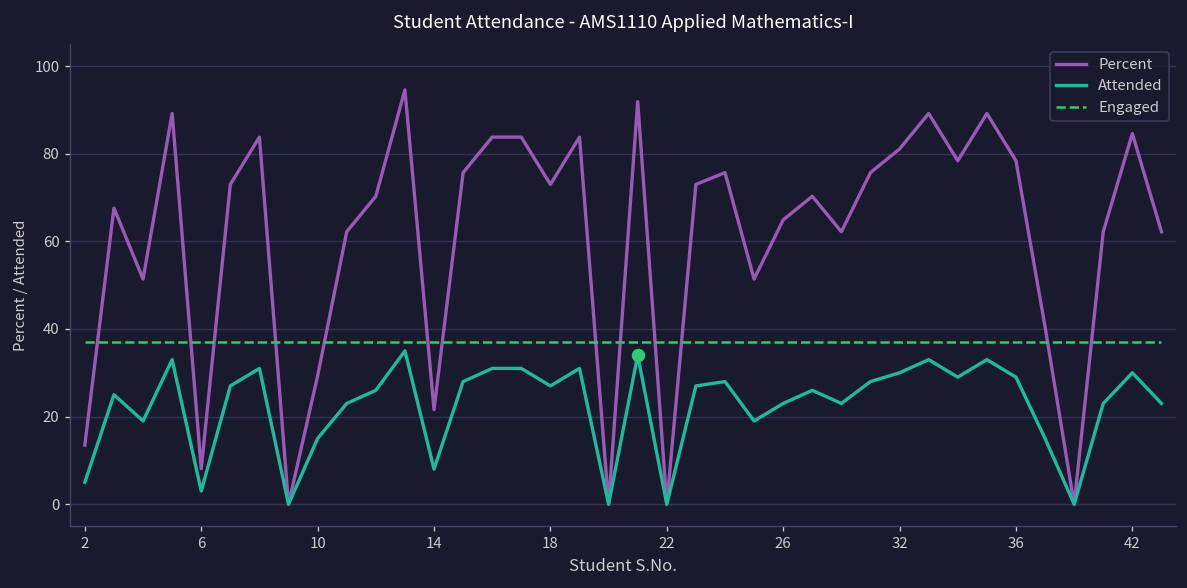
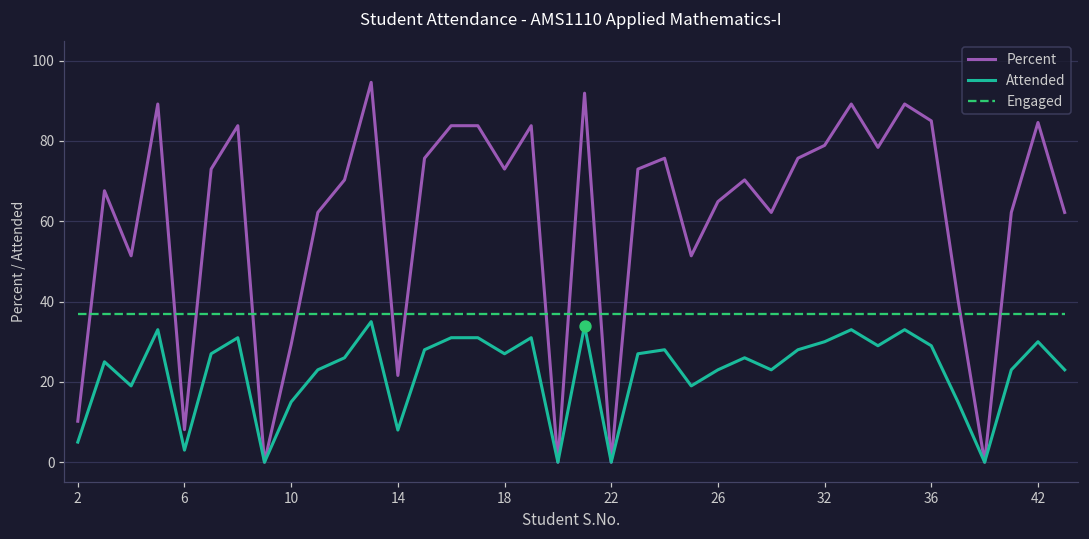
  {
    "Percent": {
-     "2": 14,
+     "2": 10,
      "6": 8,
      "10": 29,
      "14": 22,
      "18": 73,
      "26": 65,
-     "32": 81,
-     "36": 78,
+     "32": 79,
+     "36": 85,
      "42": 85
    }
  }
